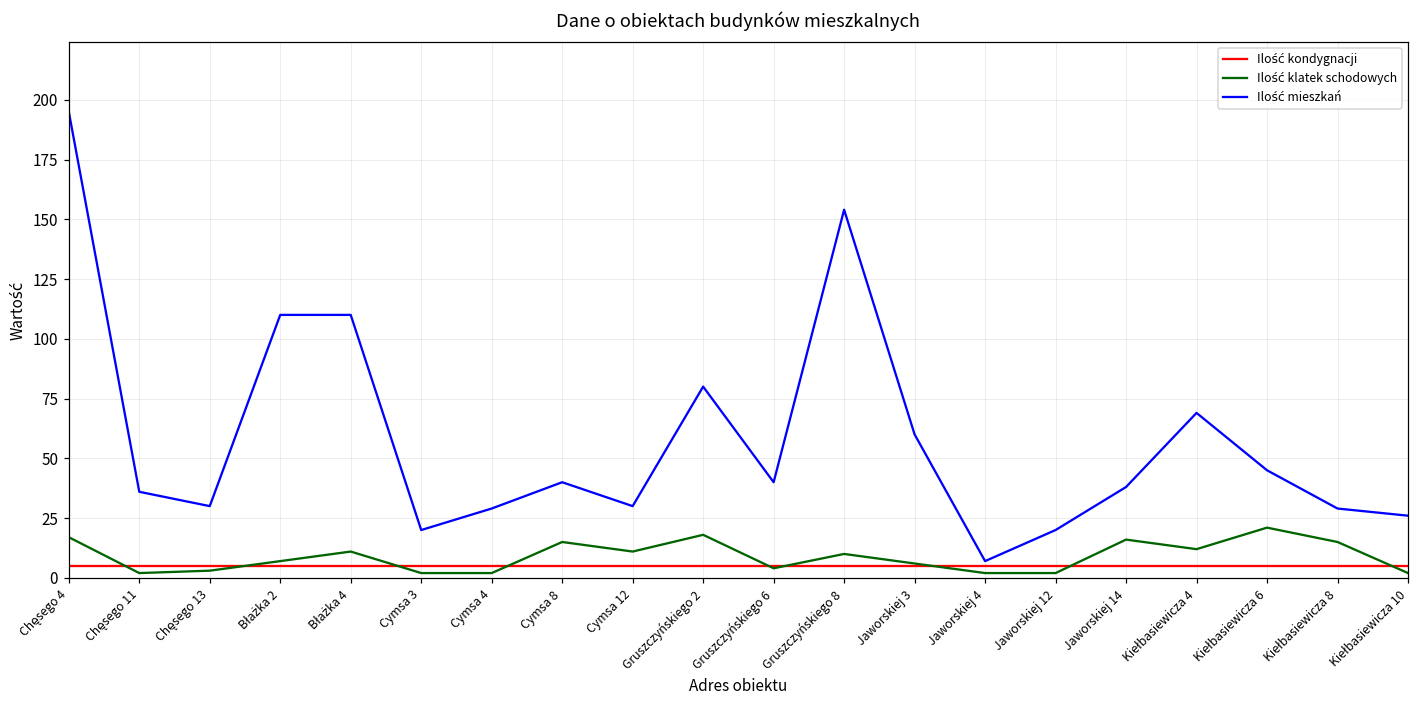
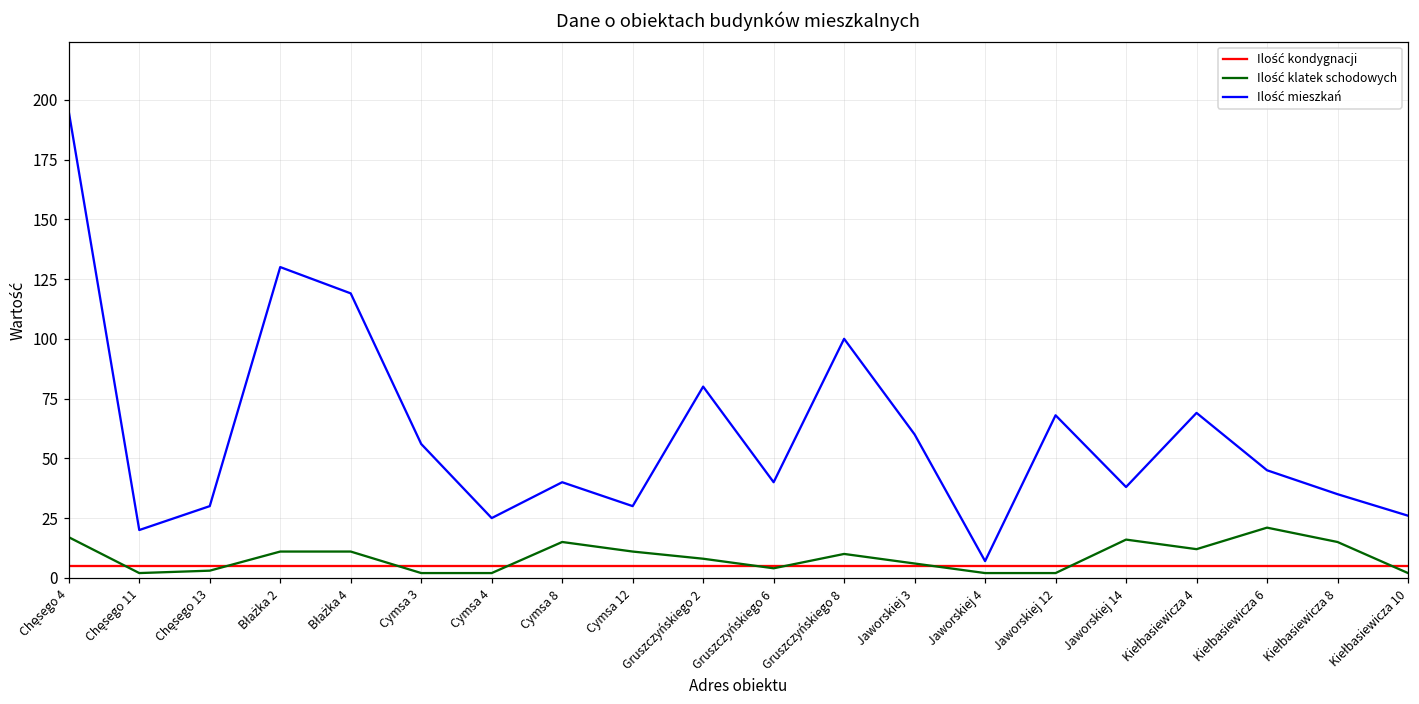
  {
    "Ilość kondygnacji": {
      "Chęsego 4": 5,
      "Chęsego 11": 5,
      "Chęsego 13": 5,
      "Błażka 2": 5,
      "Błażka 4": 5,
      "Cymsa 3": 5,
      "Cymsa 4": 5,
      "Cymsa 8": 5,
      "Cymsa 12": 5,
      "Gruszczyńskiego 2": 5,
      "Gruszczyńskiego 8": 5,
      "Jaworskiej 4": 5,
      "Jaworskiej 12": 5,
      "Jaworskiej 14": 5,
      "Kiełbasiewicza 4": 5,
      "Kiełbasiewicza 6": 5,
      "Kiełbasiewicza 8": 5,
      "Kiełbasiewicza 10": 5
    },
    "Ilość klatek schodowych": {
      "Chęsego 4": 17,
      "Chęsego 11": 2,
      "Chęsego 13": 3,
-     "Błażka 2": 7,
+     "Błażka 2": 11,
      "Błażka 4": 11,
      "Cymsa 3": 2,
      "Cymsa 4": 2,
      "Cymsa 8": 15,
      "Cymsa 12": 11,
-     "Gruszczyńskiego 2": 18,
+     "Gruszczyńskiego 2": 8,
      "Gruszczyńskiego 8": 10,
      "Jaworskiej 4": 2,
      "Jaworskiej 12": 2,
      "Jaworskiej 14": 16,
      "Kiełbasiewicza 4": 12,
      "Kiełbasiewicza 6": 21,
      "Kiełbasiewicza 8": 15,
      "Kiełbasiewicza 10": 2
    },
    "Ilość mieszkań": {
      "Chęsego 4": 195,
-     "Chęsego 11": 36,
+     "Chęsego 11": 20,
      "Chęsego 13": 30,
-     "Błażka 2": 110,
-     "Błażka 4": 110,
-     "Cymsa 3": 20,
-     "Cymsa 4": 29,
+     "Błażka 2": 130,
+     "Błażka 4": 119,
+     "Cymsa 3": 56,
+     "Cymsa 4": 25,
      "Cymsa 8": 40,
      "Cymsa 12": 30,
      "Gruszczyńskiego 2": 80,
      "Gruszczyńskiego 6": 40,
-     "Gruszczyńskiego 8": 154,
+     "Gruszczyńskiego 8": 100,
      "Jaworskiej 3": 60,
      "Jaworskiej 4": 7,
-     "Jaworskiej 12": 20,
+     "Jaworskiej 12": 68,
      "Jaworskiej 14": 38,
      "Kiełbasiewicza 4": 69,
      "Kiełbasiewicza 6": 45,
-     "Kiełbasiewicza 8": 29,
+     "Kiełbasiewicza 8": 35,
      "Kiełbasiewicza 10": 26
    }
  }
